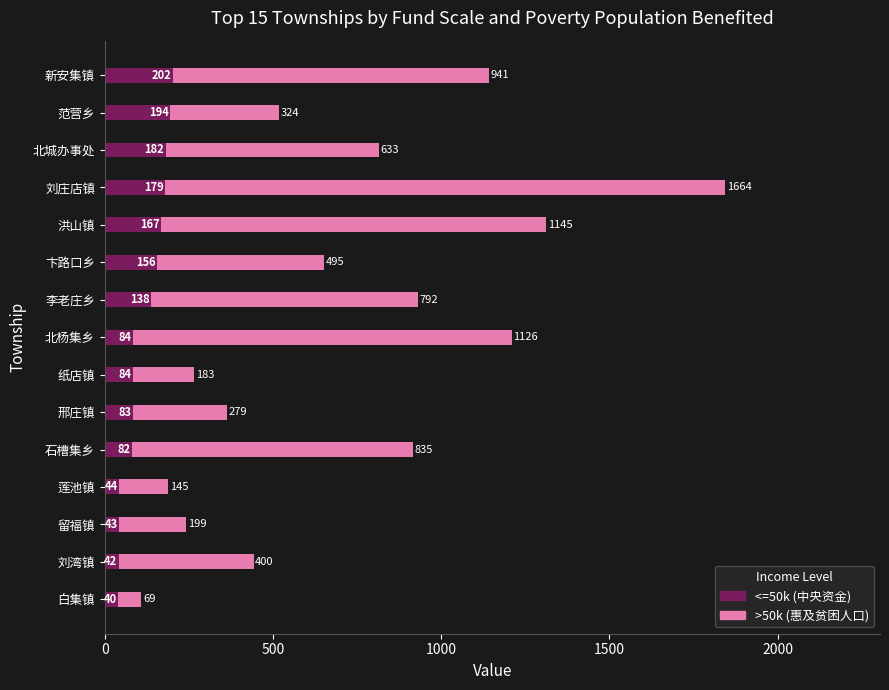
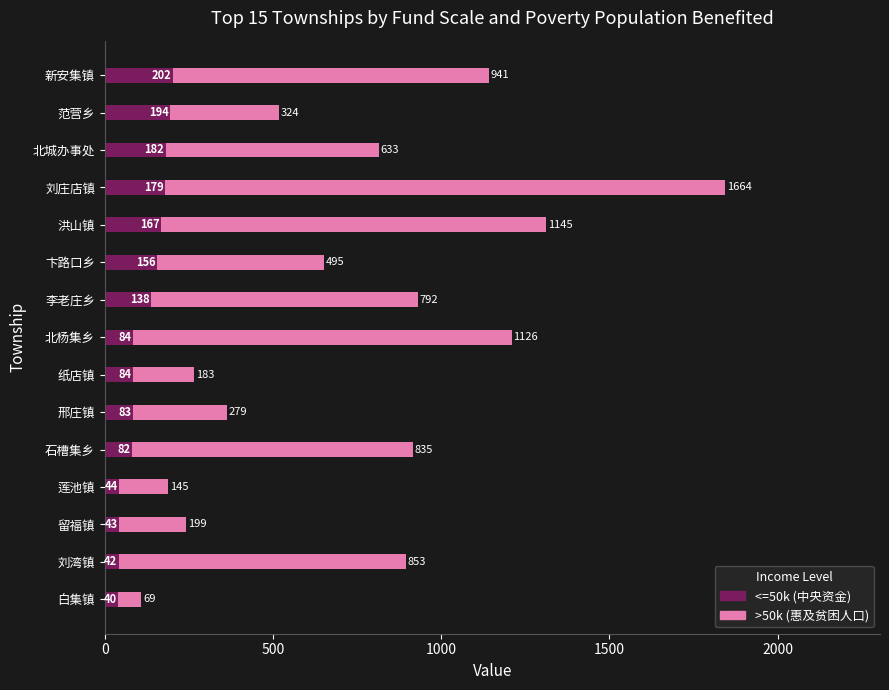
  {
    "<=50k (中央资金)": {
      "新安集镇": 202,
      "范营乡": 194,
      "北城办事处": 182,
      "刘庄店镇": 179,
      "洪山镇": 167,
      "卞路口乡": 156,
      "李老庄乡": 138,
      "北杨集乡": 84,
      "纸店镇": 84,
      "邢庄镇": 83,
      "石槽集乡": 82,
      "莲池镇": 44,
      "留福镇": 43,
      "刘湾镇": 42,
      "白集镇": 40
    },
    ">50k (惠及贫困人口)": {
      "新安集镇": 941,
      "范营乡": 324,
      "北城办事处": 633,
      "刘庄店镇": 1664,
      "洪山镇": 1145,
      "卞路口乡": 495,
      "李老庄乡": 792,
      "北杨集乡": 1126,
      "纸店镇": 183,
      "邢庄镇": 279,
      "石槽集乡": 835,
      "莲池镇": 145,
      "留福镇": 199,
-     "刘湾镇": 400,
+     "刘湾镇": 853,
      "白集镇": 69
    }
  }
